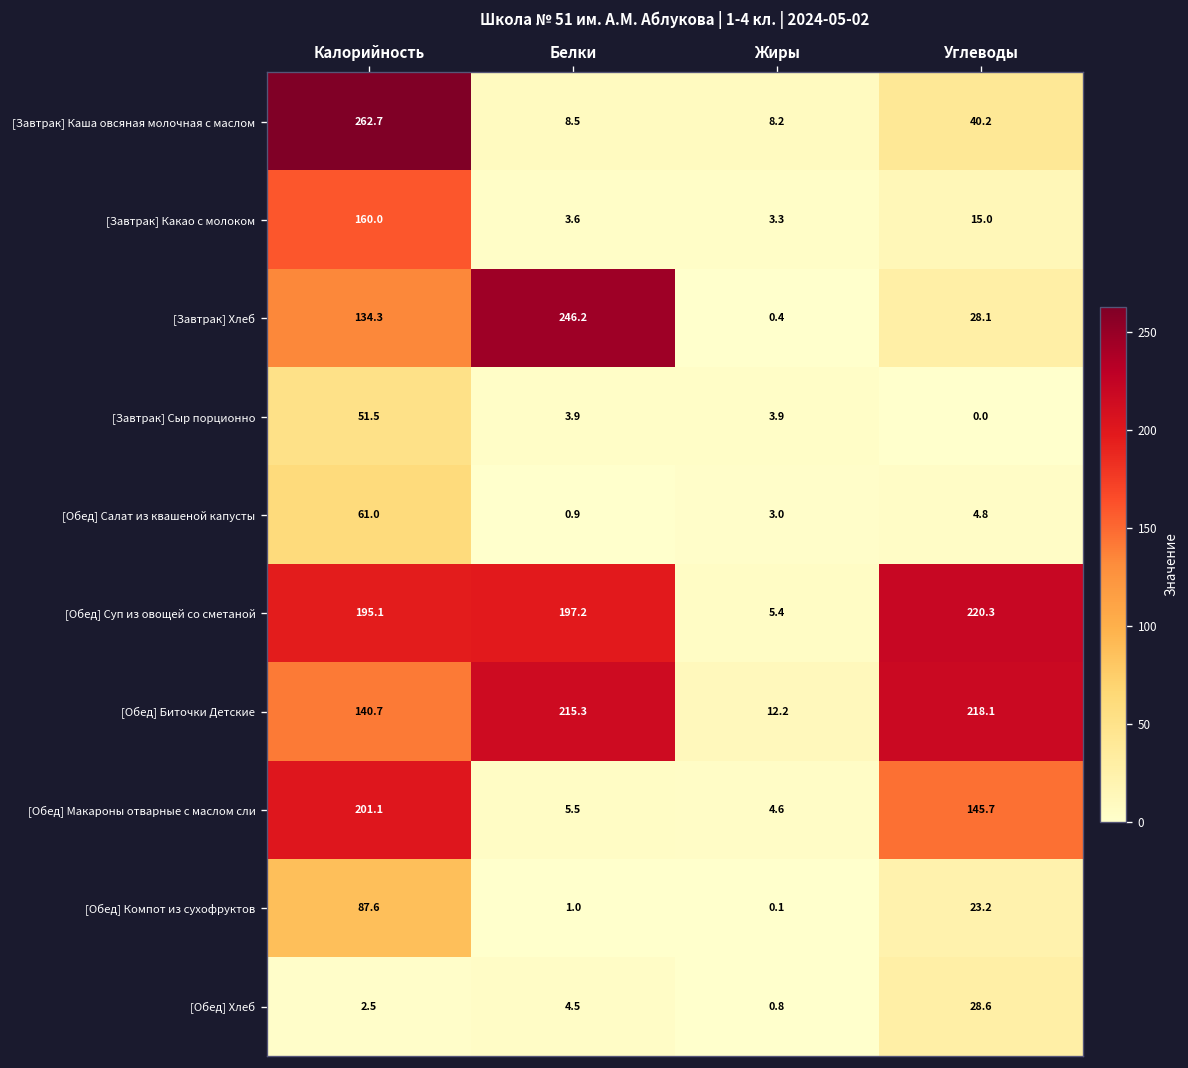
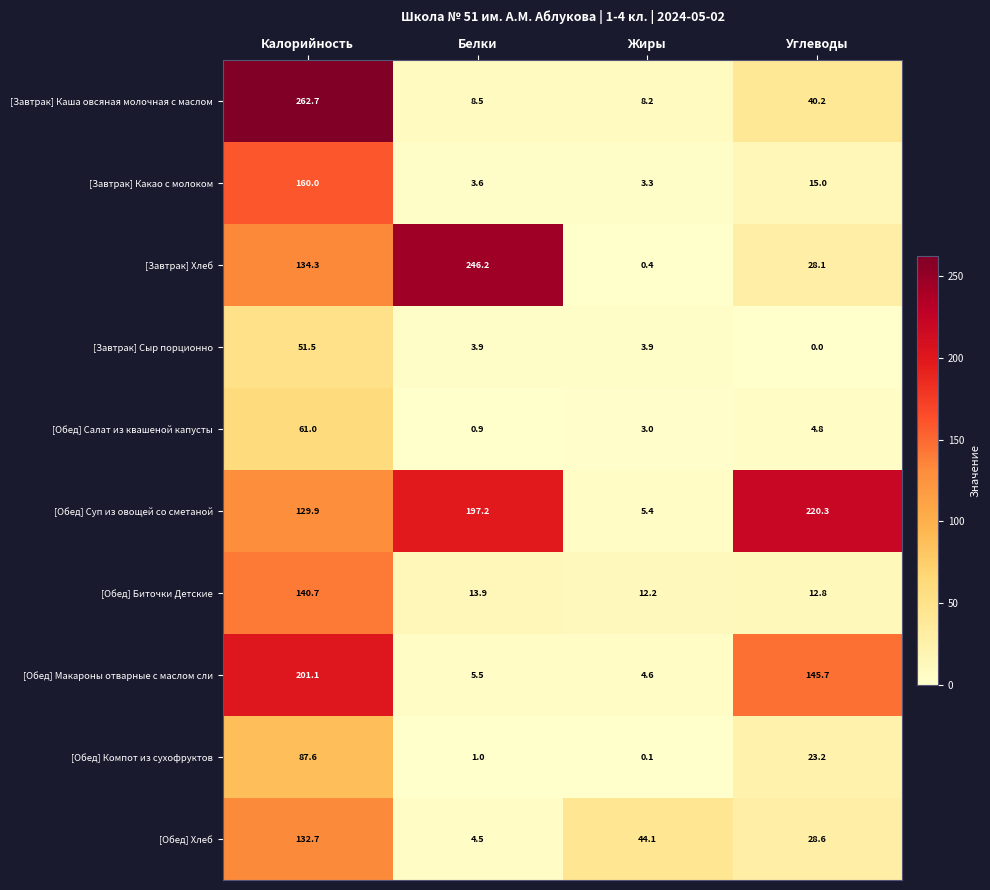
  {
    "[Завтрак] Каша овсяная молочная с маслом": {
      "Калорийность": 262.7,
      "Белки": 8.5,
      "Жиры": 8.2,
      "Углеводы": 40.2
    },
    "[Завтрак] Какао c молоком": {
      "Калорийность": 160.0,
      "Белки": 3.6,
      "Жиры": 3.3,
      "Углеводы": 15.0
    },
    "[Завтрак] Хлеб": {
      "Калорийность": 134.3,
      "Белки": 246.2,
      "Жиры": 0.4,
      "Углеводы": 28.1
    },
    "[Завтрак] Сыр порционно": {
      "Калорийность": 51.5,
      "Белки": 3.9,
      "Жиры": 3.9,
      "Углеводы": 0.0
    },
    "[Обед] Салат из квашеной капусты": {
      "Калорийность": 61.0,
      "Белки": 0.9,
      "Жиры": 3.0,
      "Углеводы": 4.8
    },
    "[Обед] Суп из овощей со сметаной": {
-     "Калорийность": 195.1,
+     "Калорийность": 129.9,
      "Белки": 197.2,
      "Жиры": 5.4,
      "Углеводы": 220.3
    },
    "[Обед] Биточки Детские": {
      "Калорийность": 140.7,
-     "Белки": 215.3,
+     "Белки": 13.9,
      "Жиры": 12.2,
-     "Углеводы": 218.1
+     "Углеводы": 12.8
    },
    "[Обед] Макароны отварные с маслом сли": {
      "Калорийность": 201.1,
      "Белки": 5.5,
      "Жиры": 4.6,
      "Углеводы": 145.7
    },
    "[Обед] Компот из сухофруктов": {
      "Калорийность": 87.6,
      "Белки": 1.0,
      "Жиры": 0.1,
      "Углеводы": 23.2
    },
    "[Обед] Хлеб": {
-     "Калорийность": 2.5,
+     "Калорийность": 132.7,
      "Белки": 4.5,
-     "Жиры": 0.8,
+     "Жиры": 44.1,
      "Углеводы": 28.6
    }
  }
